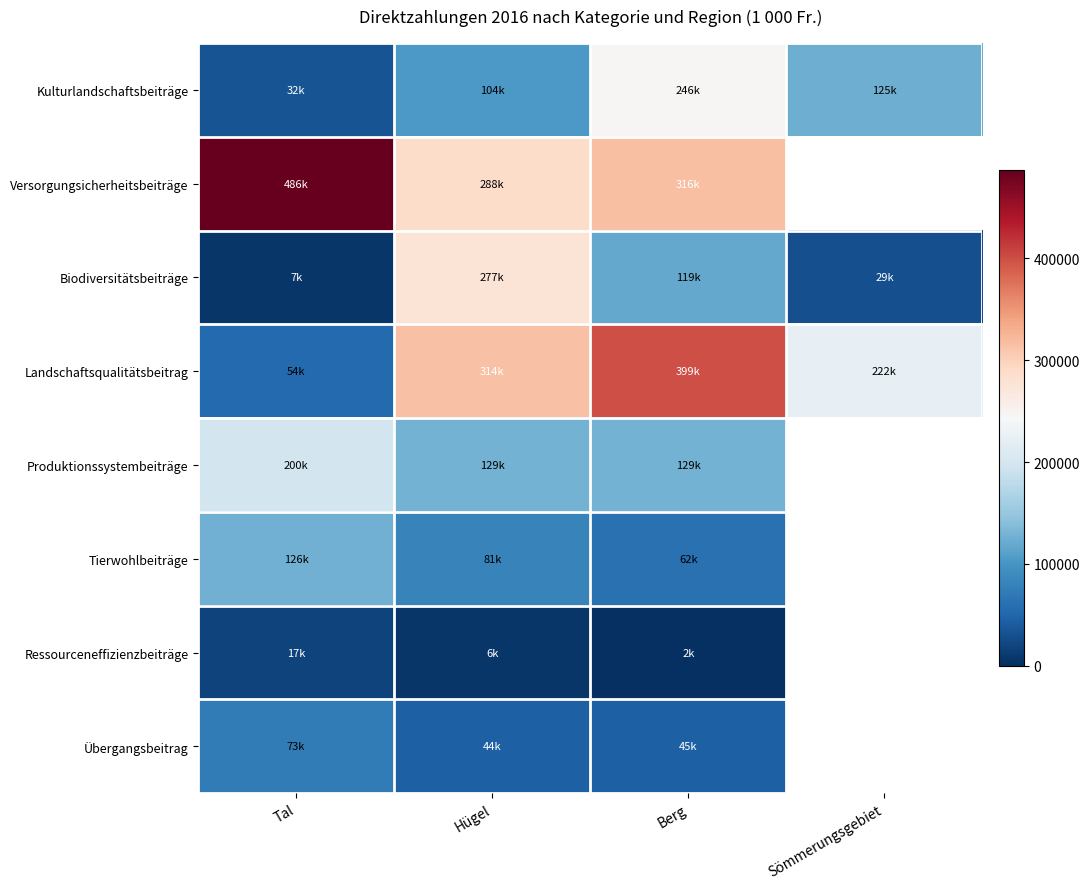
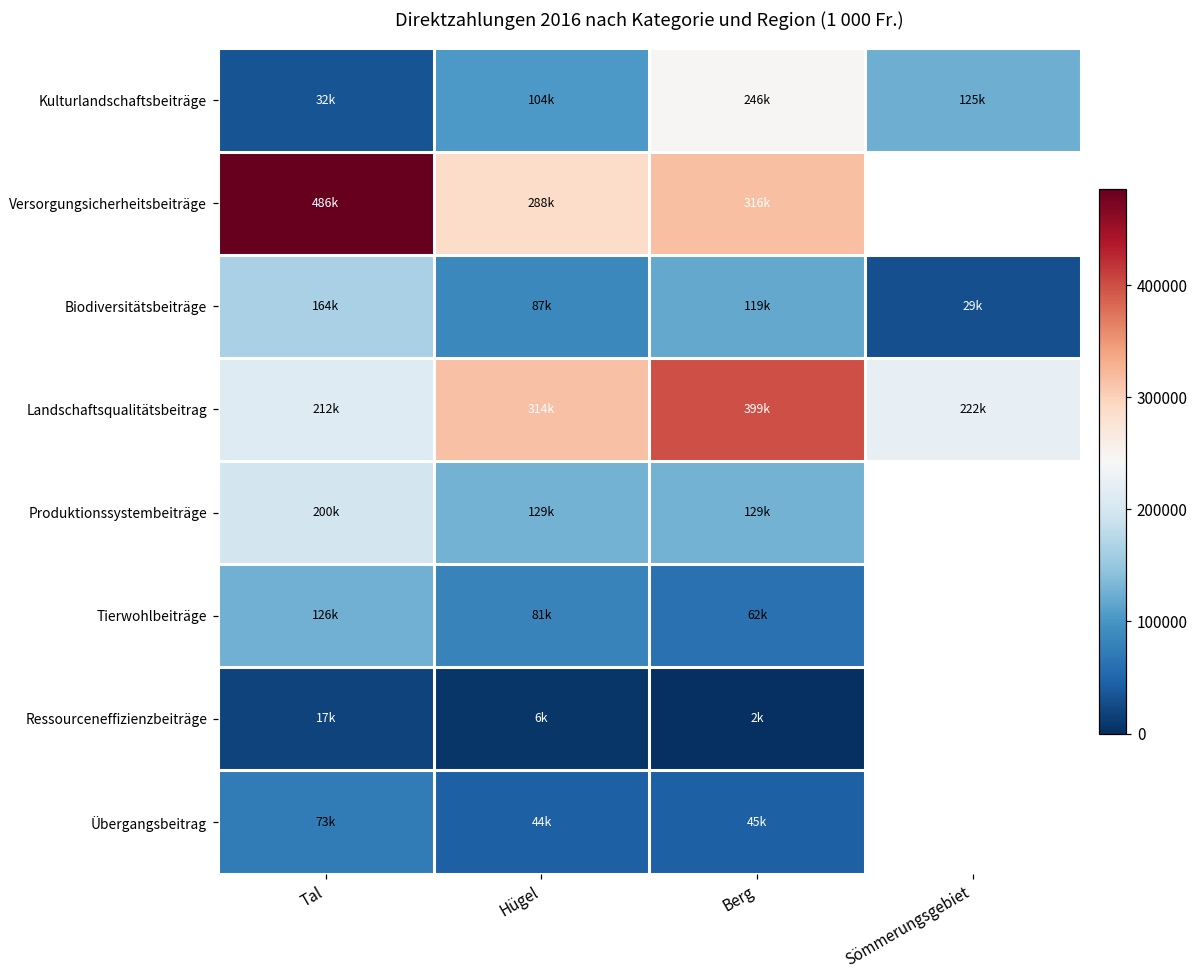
  {
    "Kulturlandschaftsbeiträge": {
      "Tal": "32k",
      "Hügel": "104k",
      "Berg": "246k",
      "Sömmerungsgebiet": "125k"
    },
    "Versorgungsicherheitsbeiträge": {
      "Tal": "486k",
      "Hügel": "288k",
      "Berg": "316k"
    },
    "Biodiversitätsbeiträge": {
-     "Tal": "7k",
-     "Hügel": "277k",
+     "Tal": "164k",
+     "Hügel": "87k",
      "Berg": "119k",
      "Sömmerungsgebiet": "29k"
    },
    "Landschaftsqualitätsbeitrag": {
-     "Tal": "54k",
+     "Tal": "212k",
      "Hügel": "314k",
      "Berg": "399k",
      "Sömmerungsgebiet": "222k"
    },
    "Produktionssystembeiträge": {
      "Tal": "200k",
      "Hügel": "129k",
      "Berg": "129k"
    },
    "Tierwohlbeiträge": {
      "Tal": "126k",
      "Hügel": "81k",
      "Berg": "62k"
    },
    "Ressourceneffizienzbeiträge": {
      "Tal": "17k",
      "Hügel": "6k",
      "Berg": "2k"
    },
    "Übergangsbeitrag": {
      "Tal": "73k",
      "Hügel": "44k",
      "Berg": "45k"
    }
  }
